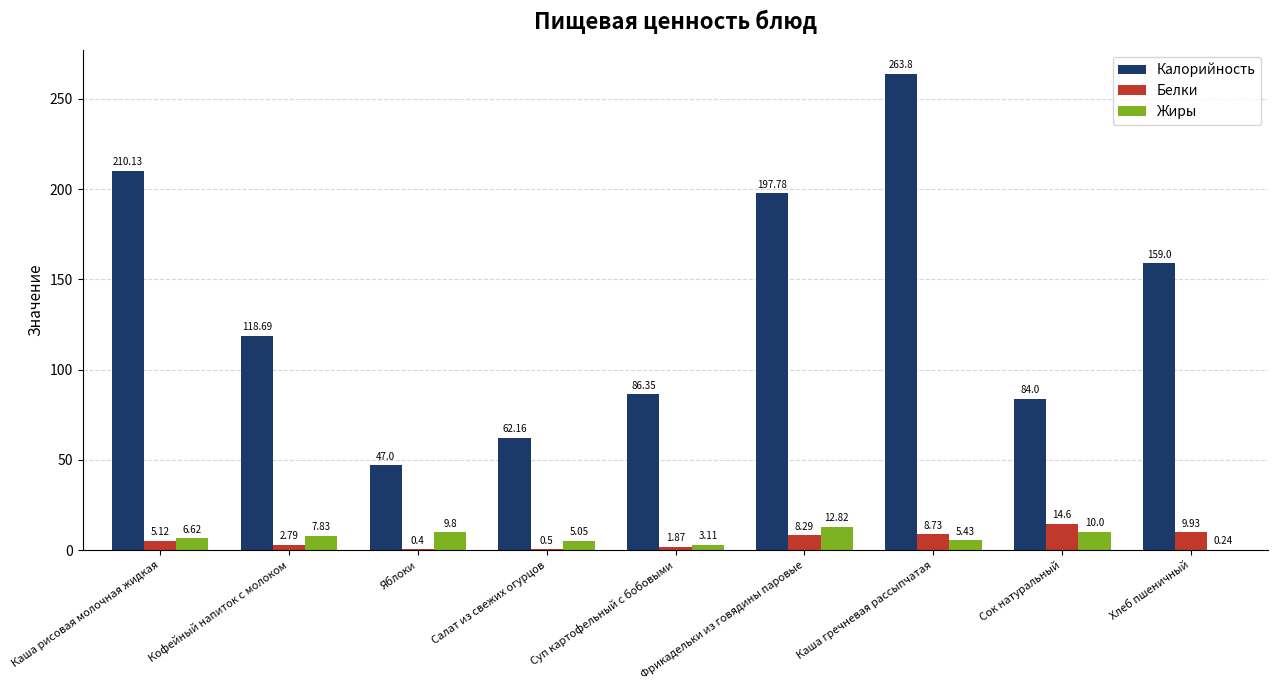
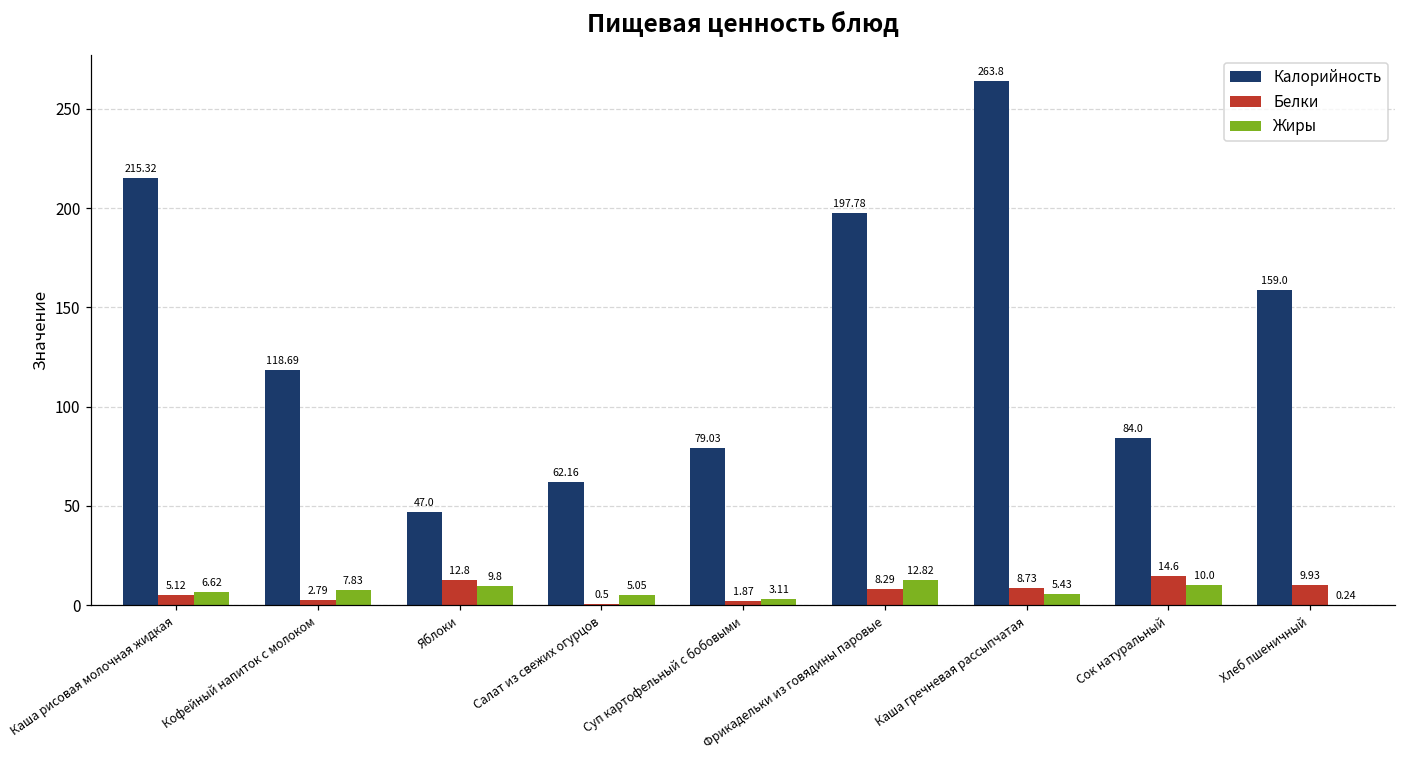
  {
    "Калорийность": {
-     "Каша рисовая молочная жидкая": 210.13,
+     "Каша рисовая молочная жидкая": 215.32,
      "Кофейный напиток с молоком": 118.69,
      "Яблоки": 47.0,
      "Салат из свежих огурцов": 62.16,
-     "Суп картофельный с бобовыми": 86.35,
+     "Суп картофельный с бобовыми": 79.03,
      "Фрикадельки из говядины паровые": 197.78,
      "Каша гречневая рассыпчатая": 263.8,
      "Сок натуральный": 84.0,
      "Хлеб пшеничный": 159.0
    },
    "Белки": {
      "Каша рисовая молочная жидкая": 5.12,
      "Кофейный напиток с молоком": 2.79,
-     "Яблоки": 0.4,
+     "Яблоки": 12.8,
      "Салат из свежих огурцов": 0.5,
      "Суп картофельный с бобовыми": 1.87,
      "Фрикадельки из говядины паровые": 8.29,
      "Каша гречневая рассыпчатая": 8.73,
      "Сок натуральный": 14.6,
      "Хлеб пшеничный": 9.93
    },
    "Жиры": {
      "Каша рисовая молочная жидкая": 6.62,
      "Кофейный напиток с молоком": 7.83,
      "Яблоки": 9.8,
      "Салат из свежих огурцов": 5.05,
      "Суп картофельный с бобовыми": 3.11,
      "Фрикадельки из говядины паровые": 12.82,
      "Каша гречневая рассыпчатая": 5.43,
      "Сок натуральный": 10.0,
      "Хлеб пшеничный": 0.24
    }
  }
